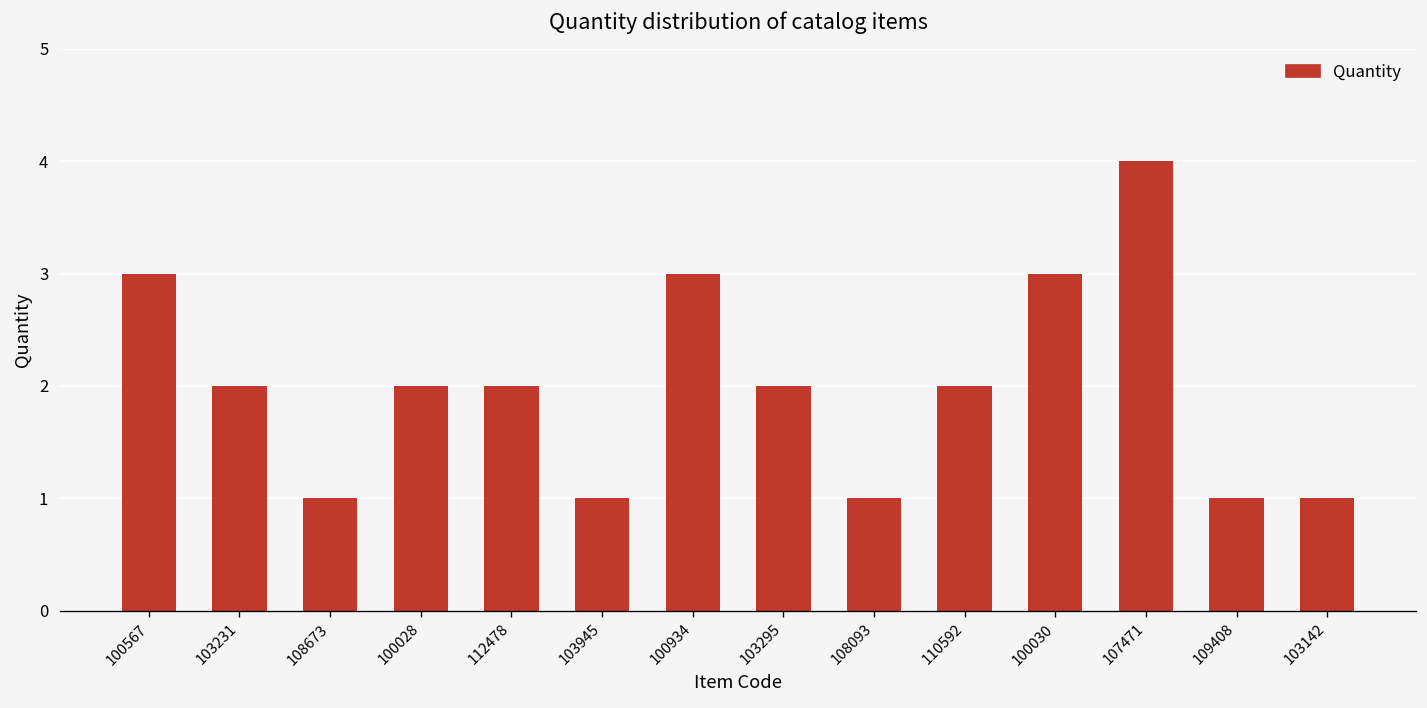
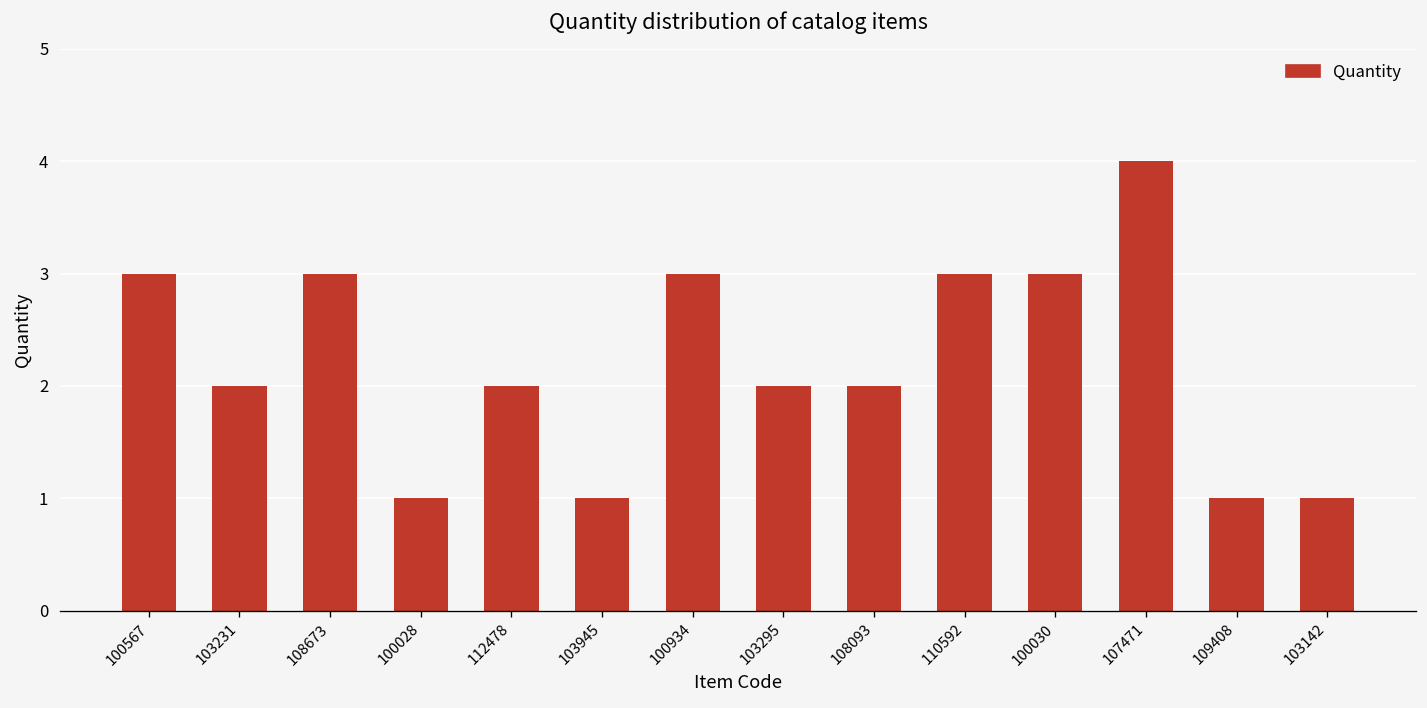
  {
    "100567": 3,
    "103231": 2,
-   "108673": 1,
-   "100028": 2,
+   "108673": 3,
+   "100028": 1,
    "112478": 2,
    "103945": 1,
    "100934": 3,
    "103295": 2,
-   "108093": 1,
-   "110592": 2,
+   "108093": 2,
+   "110592": 3,
    "100030": 3,
    "107471": 4,
    "109408": 1,
    "103142": 1
  }
